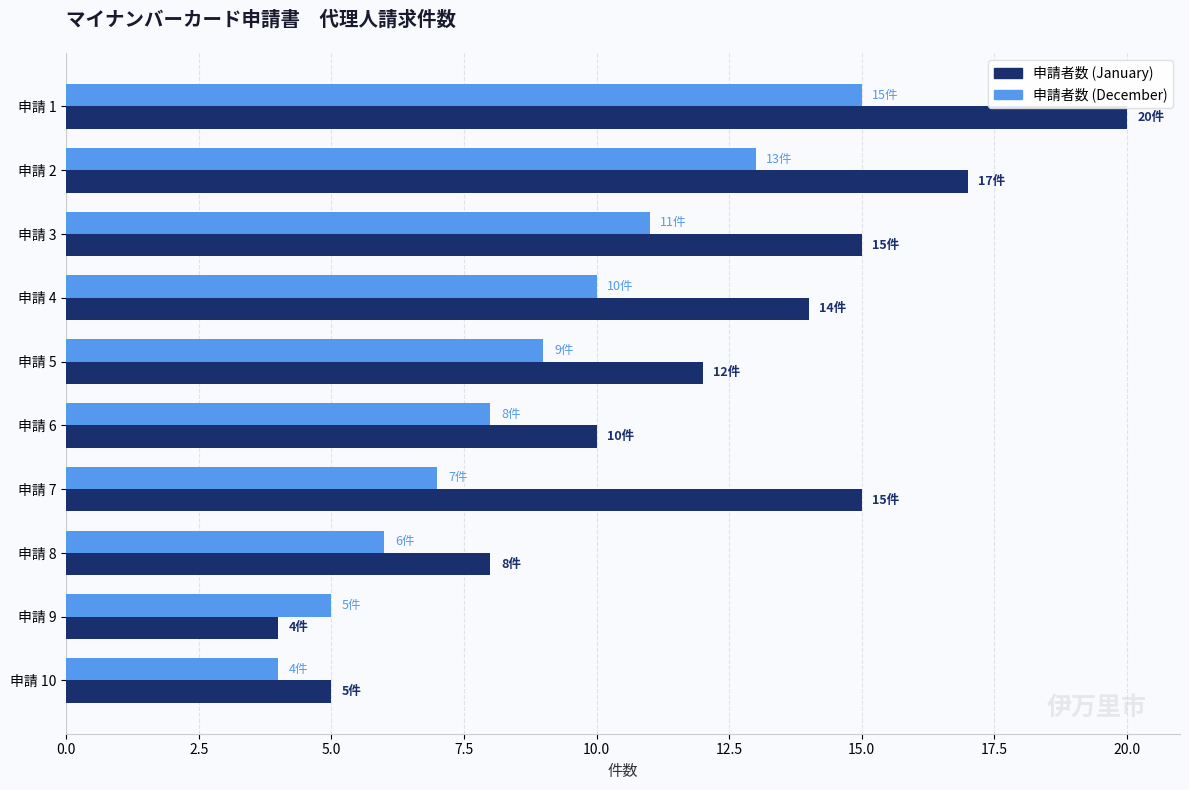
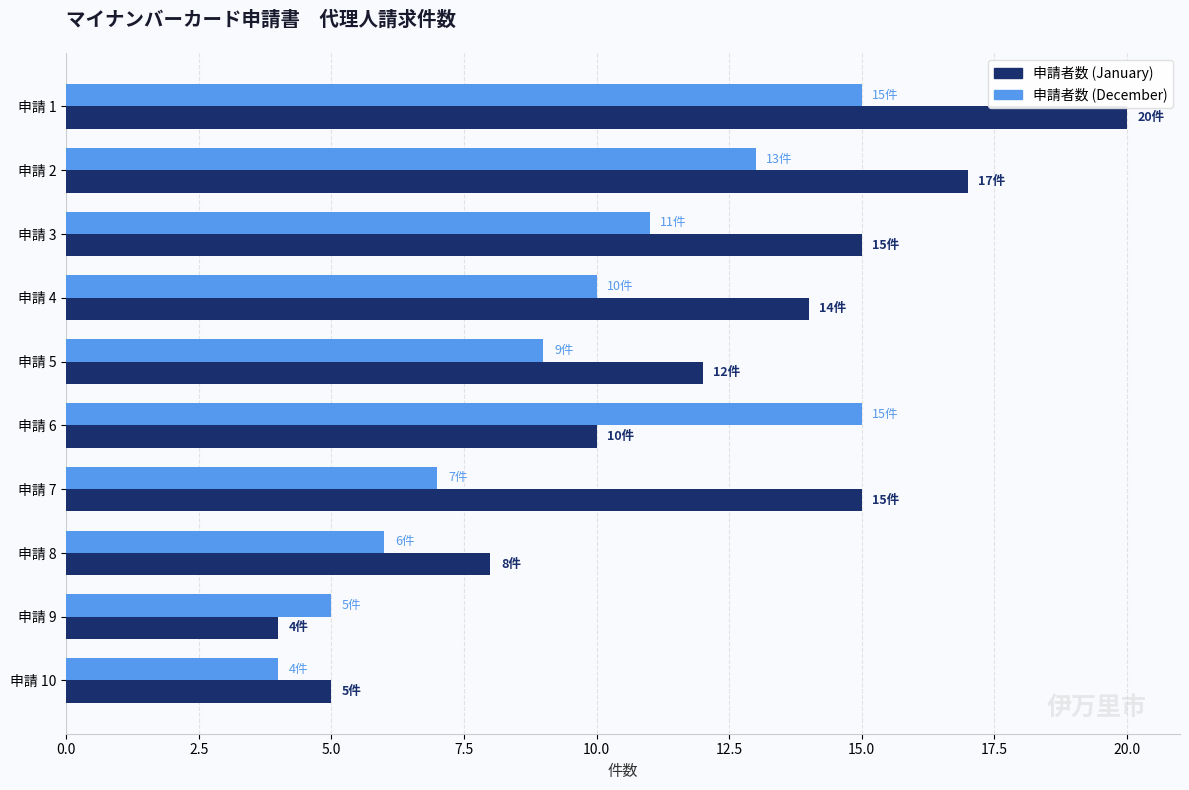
  {
    "申請者数 (January)": {
      "申請 1": "20件",
      "申請 2": "17件",
      "申請 3": "15件",
      "申請 4": "14件",
      "申請 5": "12件",
      "申請 6": "10件",
      "申請 7": "15件",
      "申請 8": "8件",
      "申請 9": "4件",
      "申請 10": "5件"
    },
    "申請者数 (December)": {
      "申請 1": "15件",
      "申請 2": "13件",
      "申請 3": "11件",
      "申請 4": "10件",
      "申請 5": "9件",
-     "申請 6": "8件",
+     "申請 6": "15件",
      "申請 7": "7件",
      "申請 8": "6件",
      "申請 9": "5件",
      "申請 10": "4件"
    }
  }
